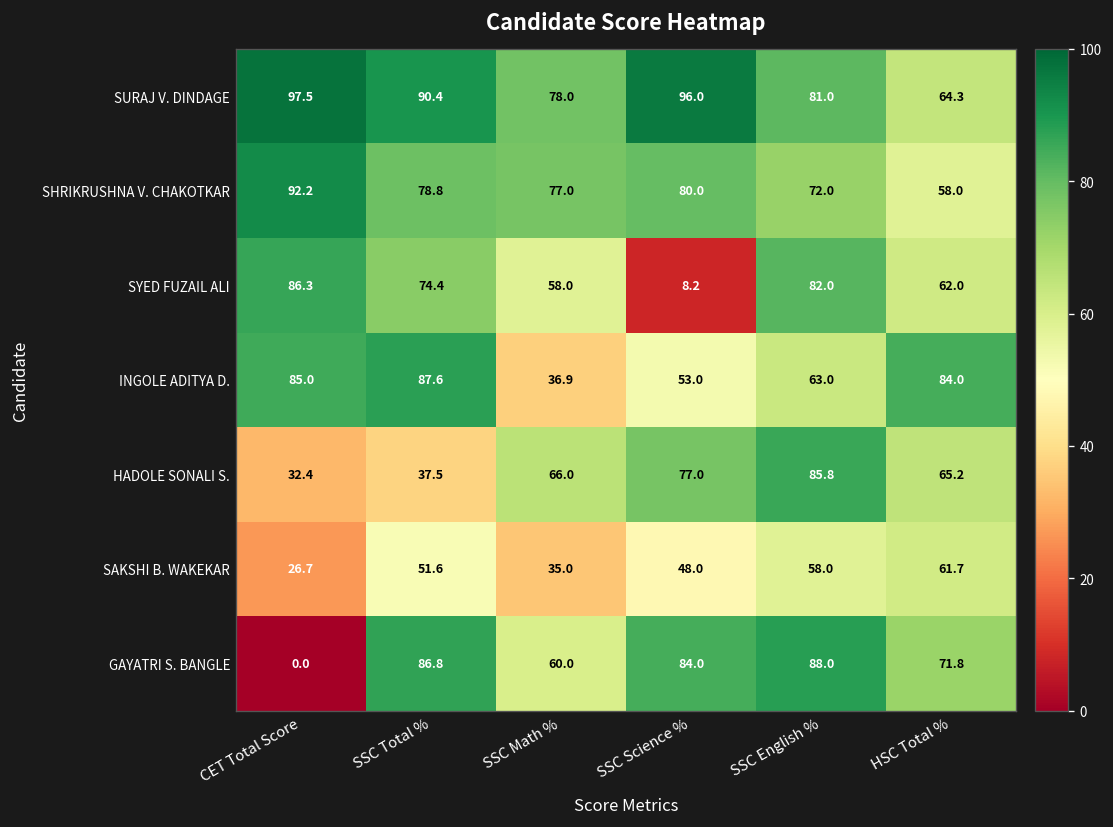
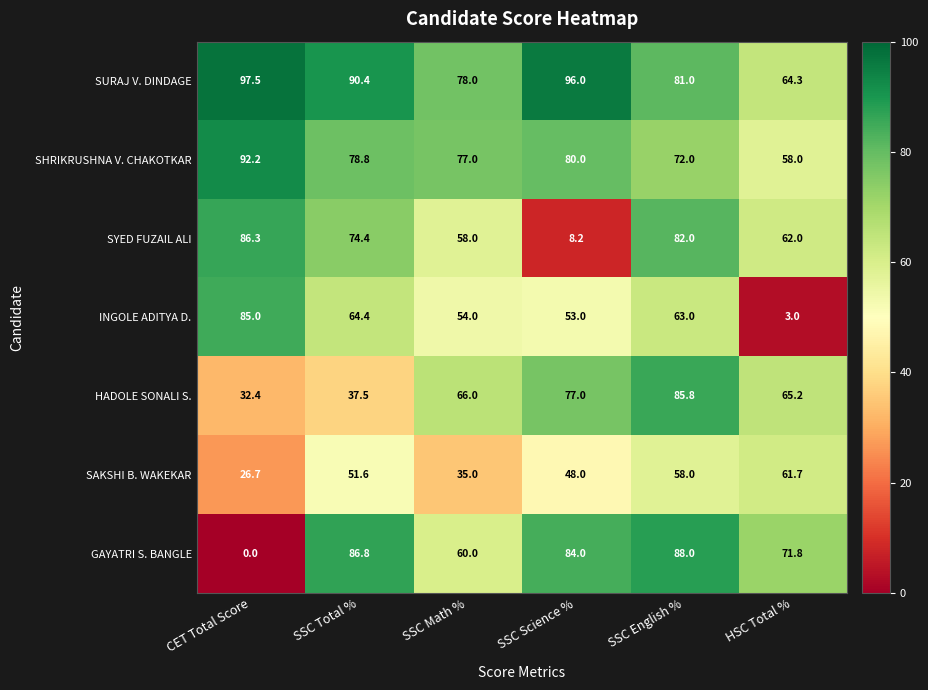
  {
    "SURAJ V. DINDAGE": {
      "CET Total Score": 97.5,
      "SSC Total %": 90.4,
      "SSC Math %": 78.0,
      "SSC Science %": 96.0,
      "SSC English %": 81.0,
      "HSC Total %": 64.3
    },
    "SHRIKRUSHNA V. CHAKOTKAR": {
      "CET Total Score": 92.2,
      "SSC Total %": 78.8,
      "SSC Math %": 77.0,
      "SSC Science %": 80.0,
      "SSC English %": 72.0,
      "HSC Total %": 58.0
    },
    "SYED FUZAIL ALI": {
      "CET Total Score": 86.3,
      "SSC Total %": 74.4,
      "SSC Math %": 58.0,
      "SSC Science %": 8.2,
      "SSC English %": 82.0,
      "HSC Total %": 62.0
    },
    "INGOLE ADITYA D.": {
      "CET Total Score": 85.0,
-     "SSC Total %": 87.6,
-     "SSC Math %": 36.9,
+     "SSC Total %": 64.4,
+     "SSC Math %": 54.0,
      "SSC Science %": 53.0,
      "SSC English %": 63.0,
-     "HSC Total %": 84.0
+     "HSC Total %": 3.0
    },
    "HADOLE SONALI S.": {
      "CET Total Score": 32.4,
      "SSC Total %": 37.5,
      "SSC Math %": 66.0,
      "SSC Science %": 77.0,
      "SSC English %": 85.8,
      "HSC Total %": 65.2
    },
    "SAKSHI B. WAKEKAR": {
      "CET Total Score": 26.7,
      "SSC Total %": 51.6,
      "SSC Math %": 35.0,
      "SSC Science %": 48.0,
      "SSC English %": 58.0,
      "HSC Total %": 61.7
    },
    "GAYATRI S. BANGLE": {
      "CET Total Score": 0.0,
      "SSC Total %": 86.8,
      "SSC Math %": 60.0,
      "SSC Science %": 84.0,
      "SSC English %": 88.0,
      "HSC Total %": 71.8
    }
  }
